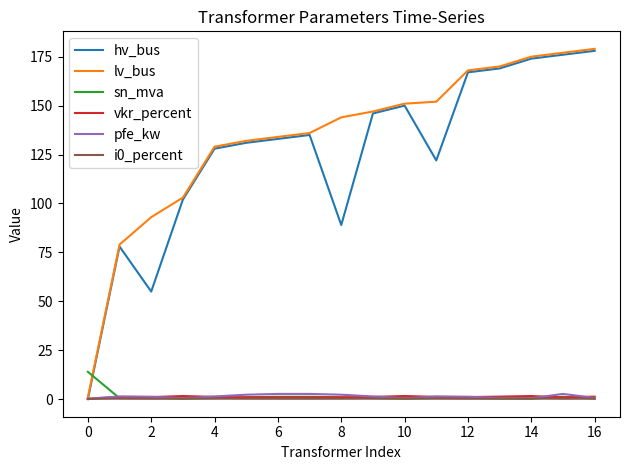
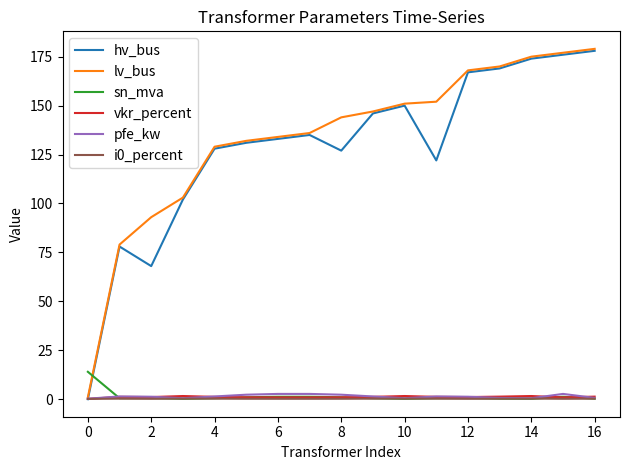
  {
    "hv_bus": {
-     "2": 55,
-     "8": 89
+     "2": 68,
+     "8": 127
    },
    "lv_bus": {
      "2": 93,
      "8": 144
    },
    "sn_mva": {
      "0": 14
    },
    "pfe_kw": {
      "6": 3
    }
  }
